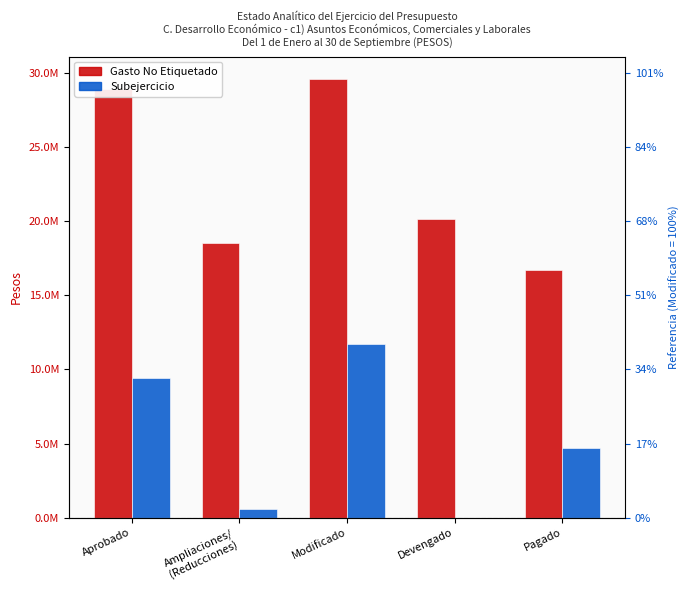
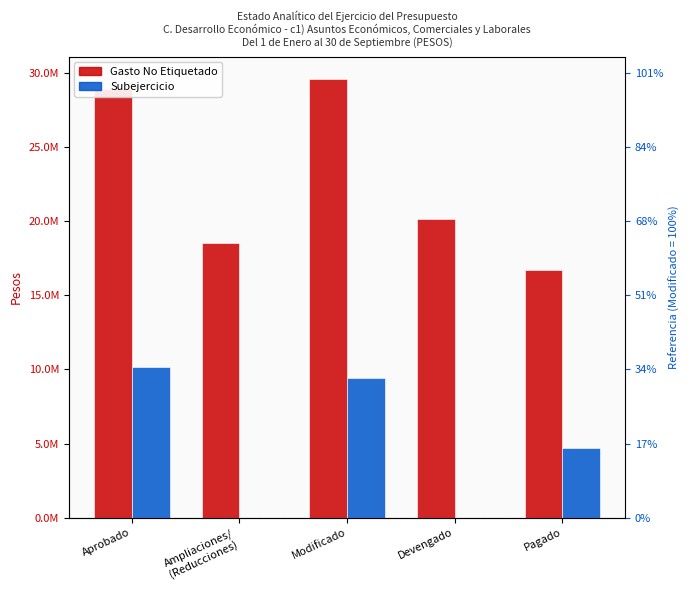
  {
    "Gasto No Etiquetado": {
      "Ampliaciones/ (Reducciones)": 18500000,
      "Modificado": 29600000,
      "Devengado": 20200000,
      "Pagado": 16700000
    },
    "Subejercicio": {
-     "Aprobado": 9400000,
-     "Ampliaciones/ (Reducciones)": 600000,
-     "Modificado": 11700000,
+     "Aprobado": 10200000,
+     "Ampliaciones/ (Reducciones)": 0,
+     "Modificado": 9400000,
      "Devengado": 0,
      "Pagado": 4700000
    }
  }
